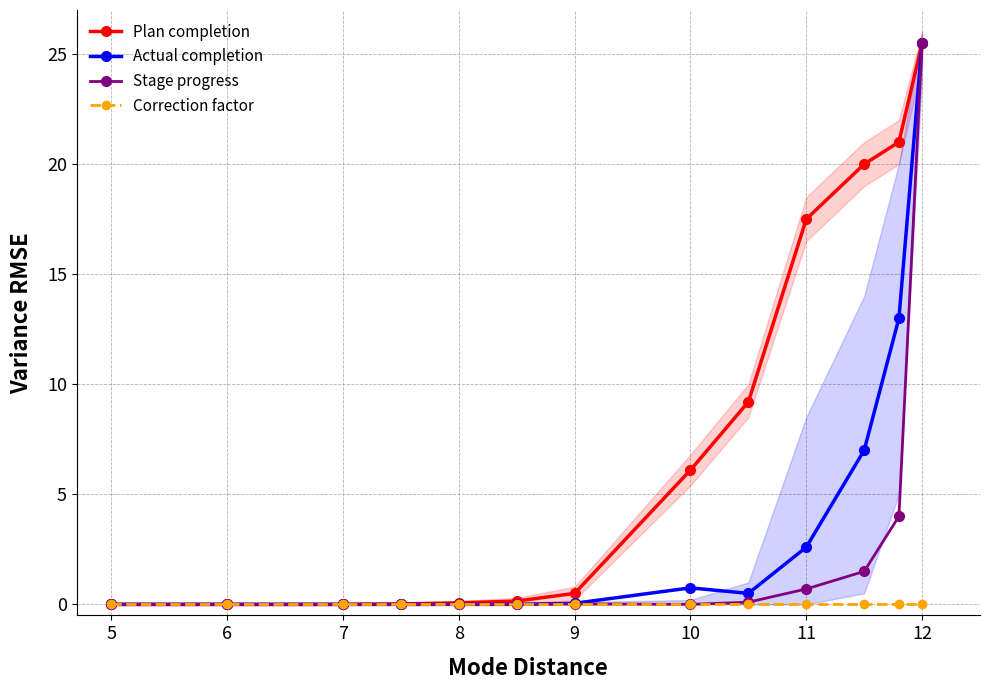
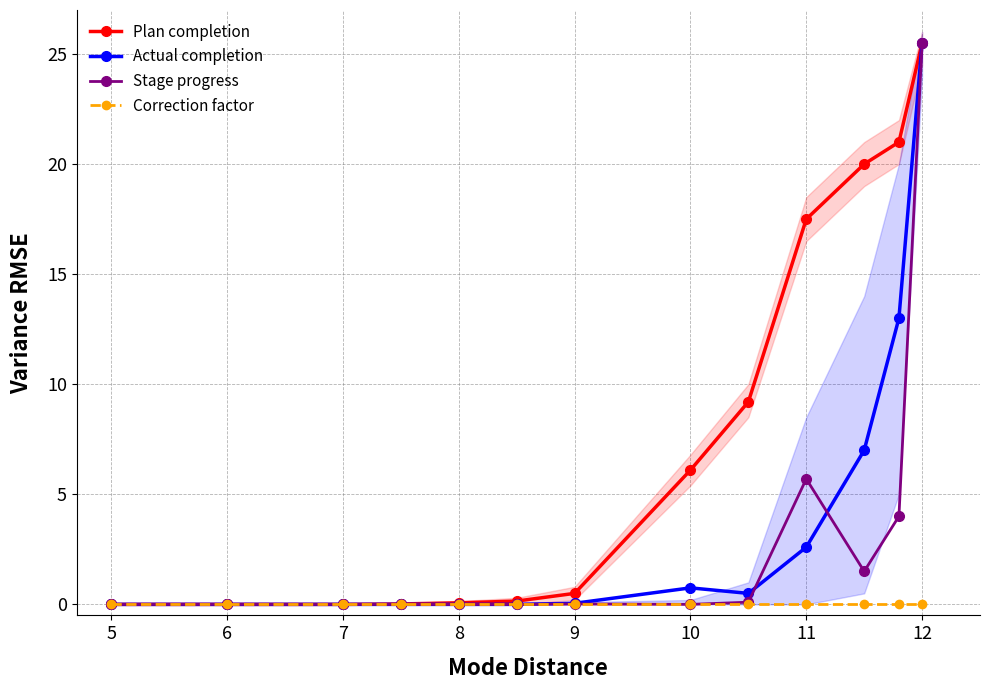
  {
    "Stage progress": {
-     "11": 0.7
+     "11": 5.7
    },
    "Correction factor": {
      "11": 0.0,
      "12": 0.0
    }
  }
